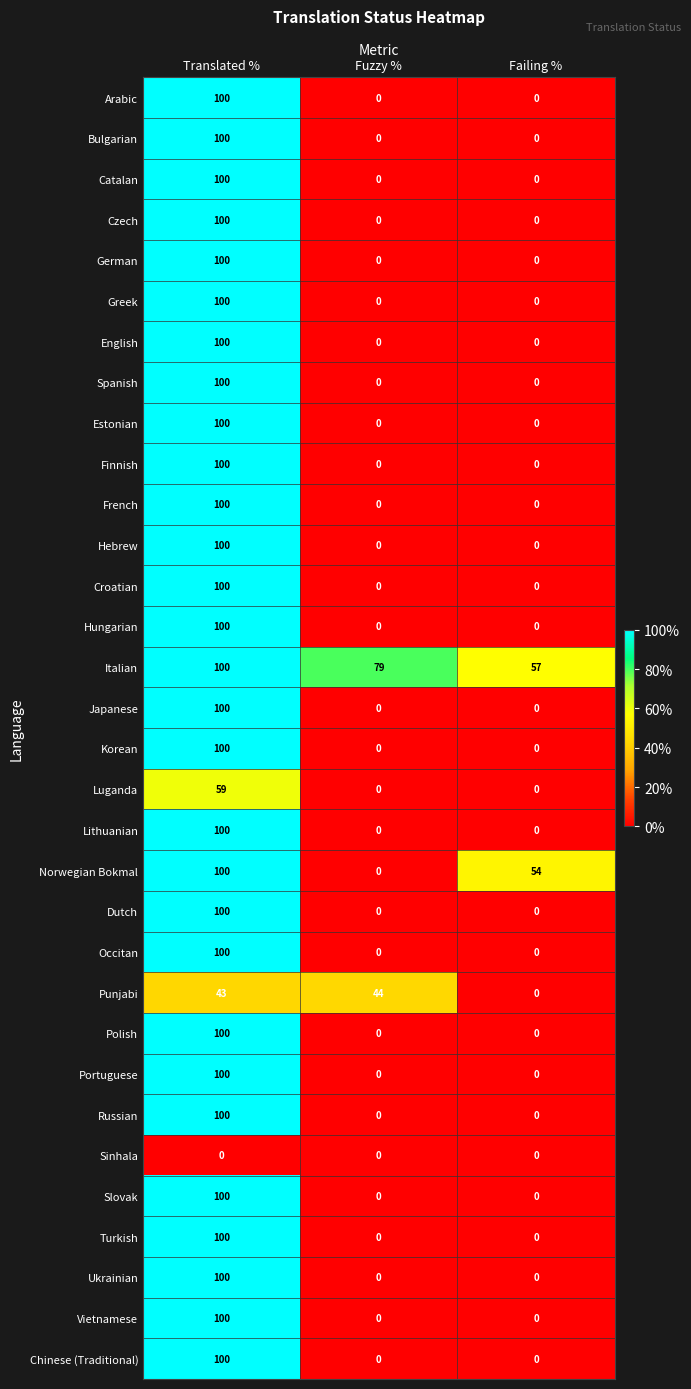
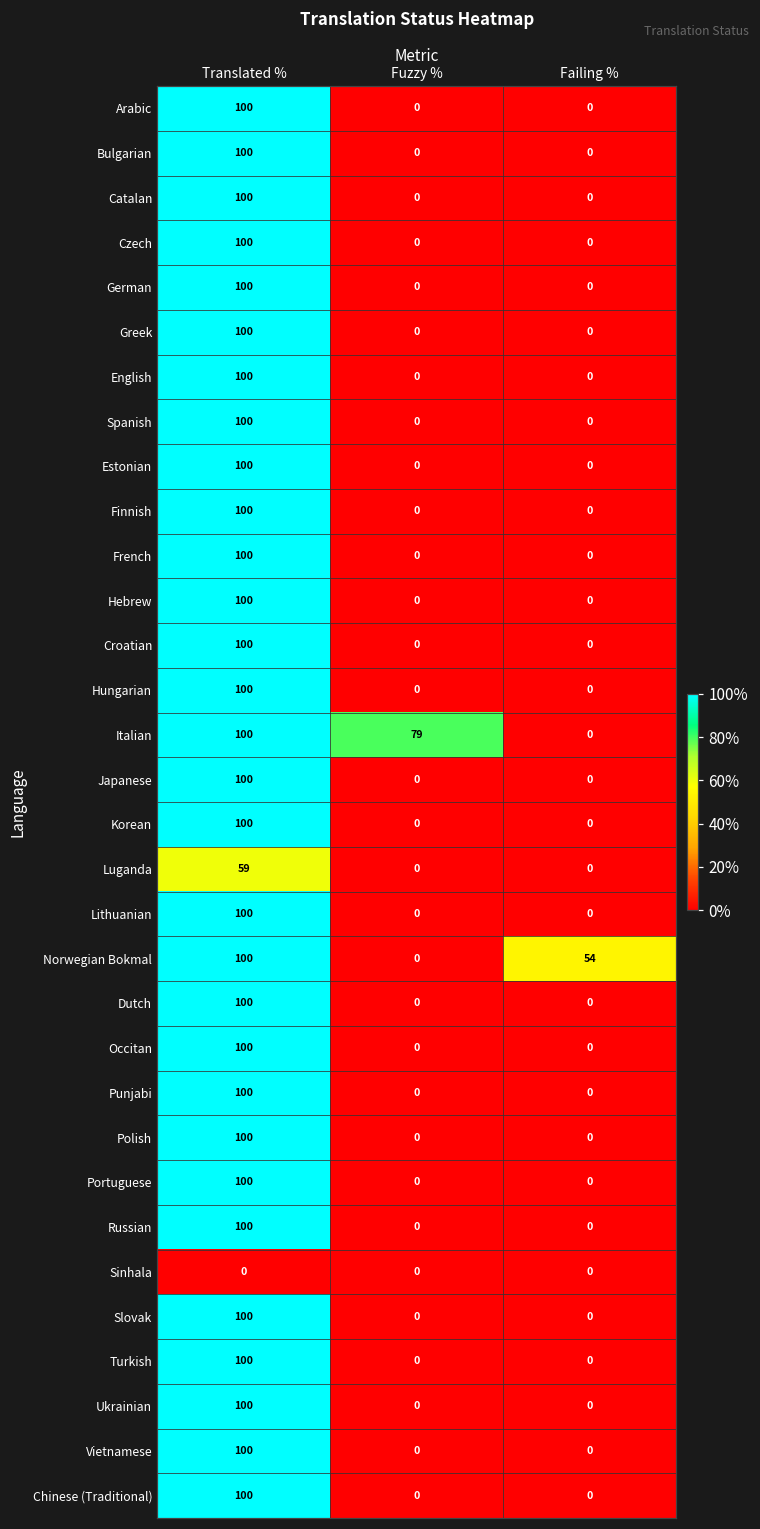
  {
    "Arabic": {
      "Translated %": 100,
      "Fuzzy %": 0,
      "Failing %": 0
    },
    "Bulgarian": {
      "Translated %": 100,
      "Fuzzy %": 0,
      "Failing %": 0
    },
    "Catalan": {
      "Translated %": 100,
      "Fuzzy %": 0,
      "Failing %": 0
    },
    "Czech": {
      "Translated %": 100,
      "Fuzzy %": 0,
      "Failing %": 0
    },
    "German": {
      "Translated %": 100,
      "Fuzzy %": 0,
      "Failing %": 0
    },
    "Greek": {
      "Translated %": 100,
      "Fuzzy %": 0,
      "Failing %": 0
    },
    "English": {
      "Translated %": 100,
      "Fuzzy %": 0,
      "Failing %": 0
    },
    "Spanish": {
      "Translated %": 100,
      "Fuzzy %": 0,
      "Failing %": 0
    },
    "Estonian": {
      "Translated %": 100,
      "Fuzzy %": 0,
      "Failing %": 0
    },
    "Finnish": {
      "Translated %": 100,
      "Fuzzy %": 0,
      "Failing %": 0
    },
    "French": {
      "Translated %": 100,
      "Fuzzy %": 0,
      "Failing %": 0
    },
    "Hebrew": {
      "Translated %": 100,
      "Fuzzy %": 0,
      "Failing %": 0
    },
    "Croatian": {
      "Translated %": 100,
      "Fuzzy %": 0,
      "Failing %": 0
    },
    "Hungarian": {
      "Translated %": 100,
      "Fuzzy %": 0,
      "Failing %": 0
    },
    "Italian": {
      "Translated %": 100,
      "Fuzzy %": 79,
-     "Failing %": 57
+     "Failing %": 0
    },
    "Japanese": {
      "Translated %": 100,
      "Fuzzy %": 0,
      "Failing %": 0
    },
    "Korean": {
      "Translated %": 100,
      "Fuzzy %": 0,
      "Failing %": 0
    },
    "Luganda": {
      "Translated %": 59,
      "Fuzzy %": 0,
      "Failing %": 0
    },
    "Lithuanian": {
      "Translated %": 100,
      "Fuzzy %": 0,
      "Failing %": 0
    },
    "Norwegian Bokmal": {
      "Translated %": 100,
      "Fuzzy %": 0,
      "Failing %": 54
    },
    "Dutch": {
      "Translated %": 100,
      "Fuzzy %": 0,
      "Failing %": 0
    },
    "Occitan": {
      "Translated %": 100,
      "Fuzzy %": 0,
      "Failing %": 0
    },
    "Punjabi": {
-     "Translated %": 43,
-     "Fuzzy %": 44,
+     "Translated %": 100,
+     "Fuzzy %": 0,
      "Failing %": 0
    },
    "Polish": {
      "Translated %": 100,
      "Fuzzy %": 0,
      "Failing %": 0
    },
    "Portuguese": {
      "Translated %": 100,
      "Fuzzy %": 0,
      "Failing %": 0
    },
    "Russian": {
      "Translated %": 100,
      "Fuzzy %": 0,
      "Failing %": 0
    },
    "Sinhala": {
      "Translated %": 0,
      "Fuzzy %": 0,
      "Failing %": 0
    },
    "Slovak": {
      "Translated %": 100,
      "Fuzzy %": 0,
      "Failing %": 0
    },
    "Turkish": {
      "Translated %": 100,
      "Fuzzy %": 0,
      "Failing %": 0
    },
    "Ukrainian": {
      "Translated %": 100,
      "Fuzzy %": 0,
      "Failing %": 0
    },
    "Vietnamese": {
      "Translated %": 100,
      "Fuzzy %": 0,
      "Failing %": 0
    },
    "Chinese (Traditional)": {
      "Translated %": 100,
      "Fuzzy %": 0,
      "Failing %": 0
    }
  }
